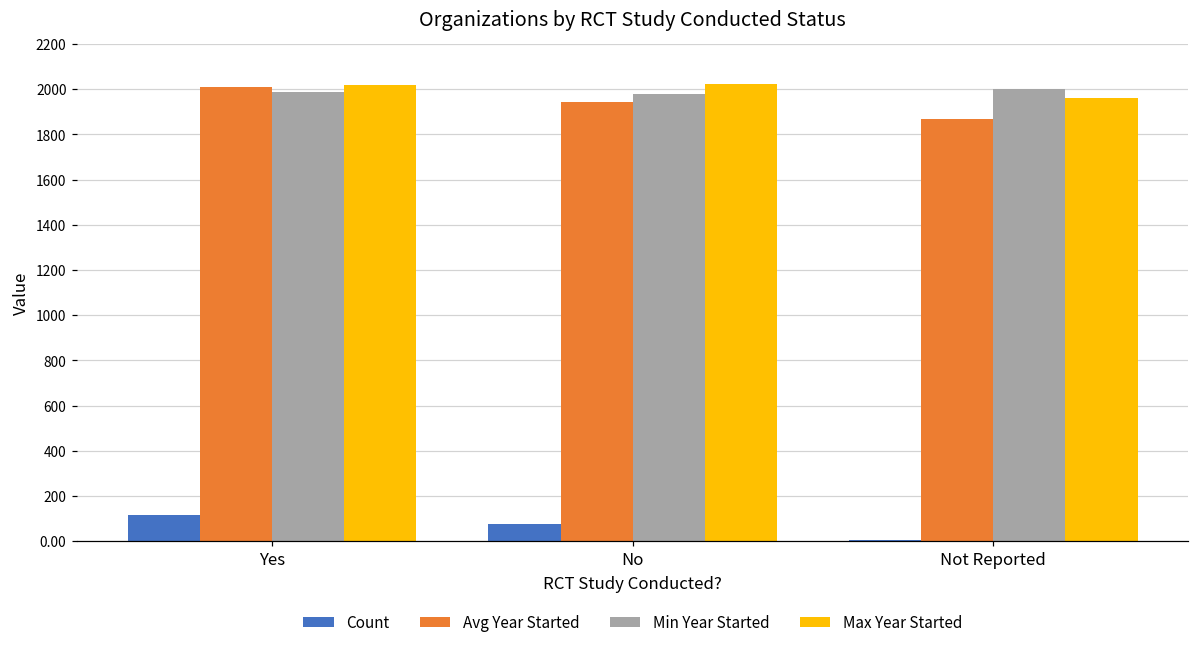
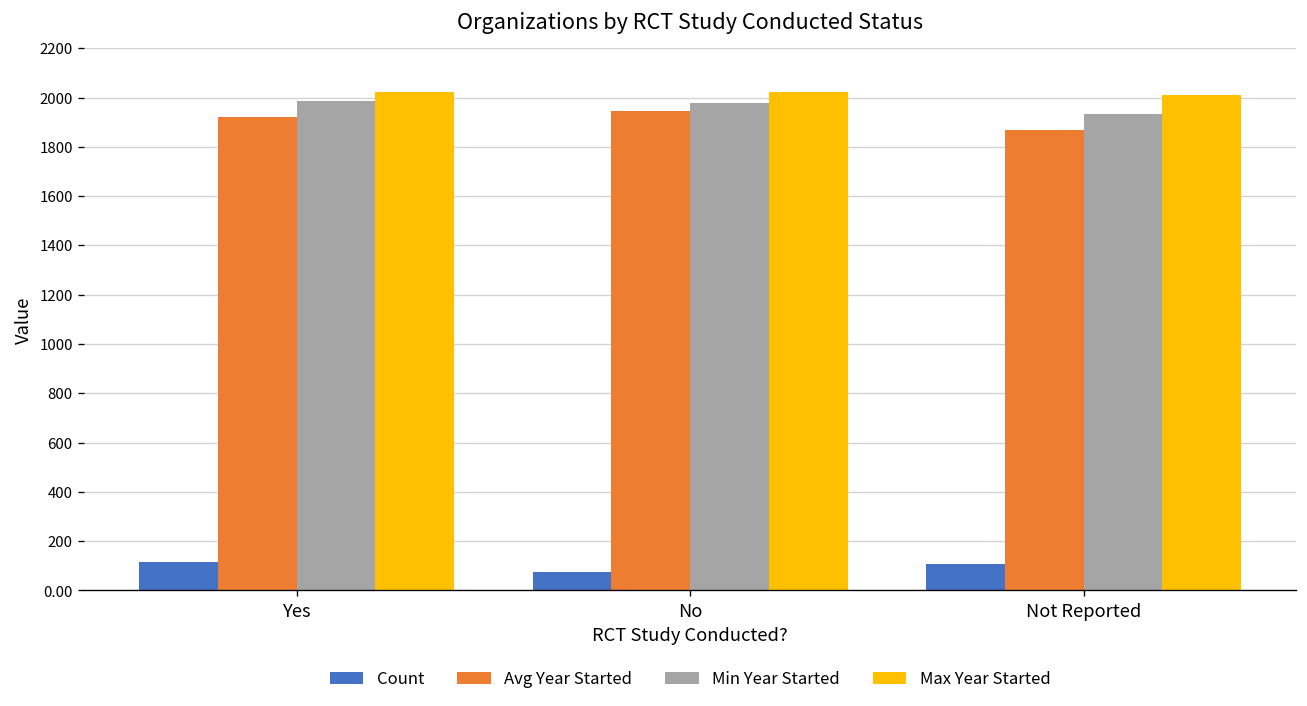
  {
    "Count": {
      "Yes": 120,
      "No": 80,
-     "Not Reported": 0
+     "Not Reported": 110
    },
    "Avg Year Started": {
-     "Yes": 2010,
+     "Yes": 1920,
      "No": 1940,
      "Not Reported": 1870
    },
    "Min Year Started": {
      "Yes": 1990,
      "No": 1980,
-     "Not Reported": 2000
+     "Not Reported": 1930
    },
    "Max Year Started": {
      "Yes": 2020,
      "No": 2020,
-     "Not Reported": 1960
+     "Not Reported": 2010
    }
  }
